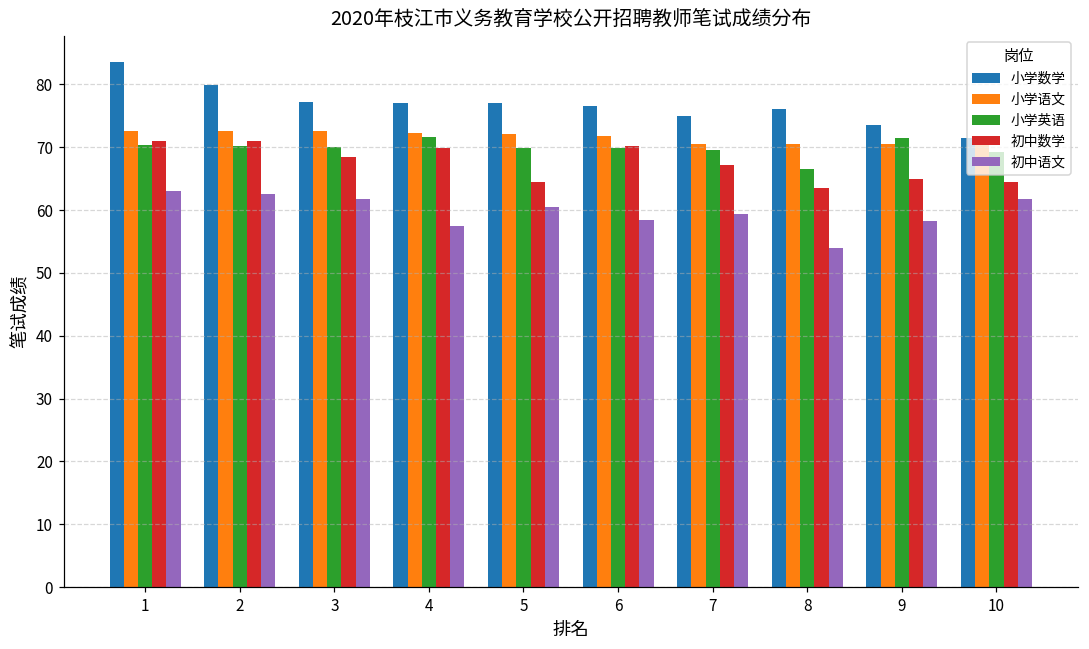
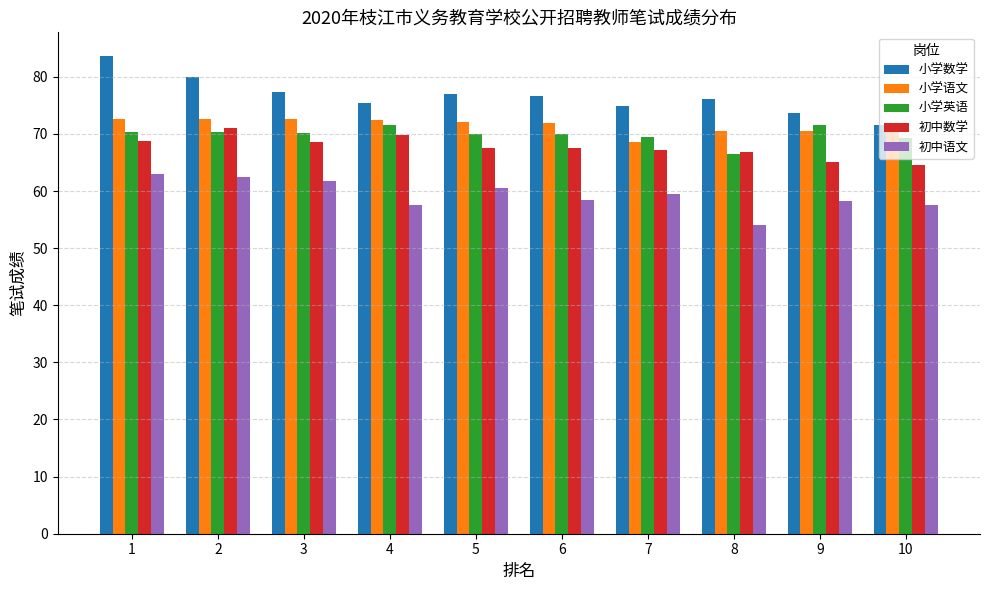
  {
    "小学数学": {
      "1": 84,
      "2": 80,
      "3": 77,
-     "4": 77,
+     "4": 75,
      "5": 77,
      "6": 77,
      "7": 75,
      "8": 76,
      "9": 74
    },
    "小学语文": {
      "1": 73,
      "2": 73,
      "3": 73,
      "4": 72,
      "5": 72,
      "6": 72,
-     "7": 71,
+     "7": 69,
      "8": 71,
      "9": 71
    },
    "小学英语": {
      "1": 70,
      "2": 70,
      "3": 70,
      "4": 72,
      "5": 70,
      "6": 70,
      "7": 70,
      "8": 67,
      "9": 71
    },
    "初中数学": {
-     "1": 71,
+     "1": 69,
      "2": 71,
      "3": 69,
      "4": 70,
-     "5": 65,
-     "6": 70,
+     "5": 68,
+     "6": 67,
      "7": 67,
-     "8": 64,
+     "8": 67,
      "9": 65,
      "10": 65
    },
    "初中语文": {
      "1": 63,
      "2": 63,
      "3": 62,
      "4": 58,
      "5": 61,
      "6": 58,
      "7": 59,
      "8": 54,
      "9": 58,
-     "10": 62
+     "10": 58
    }
  }
